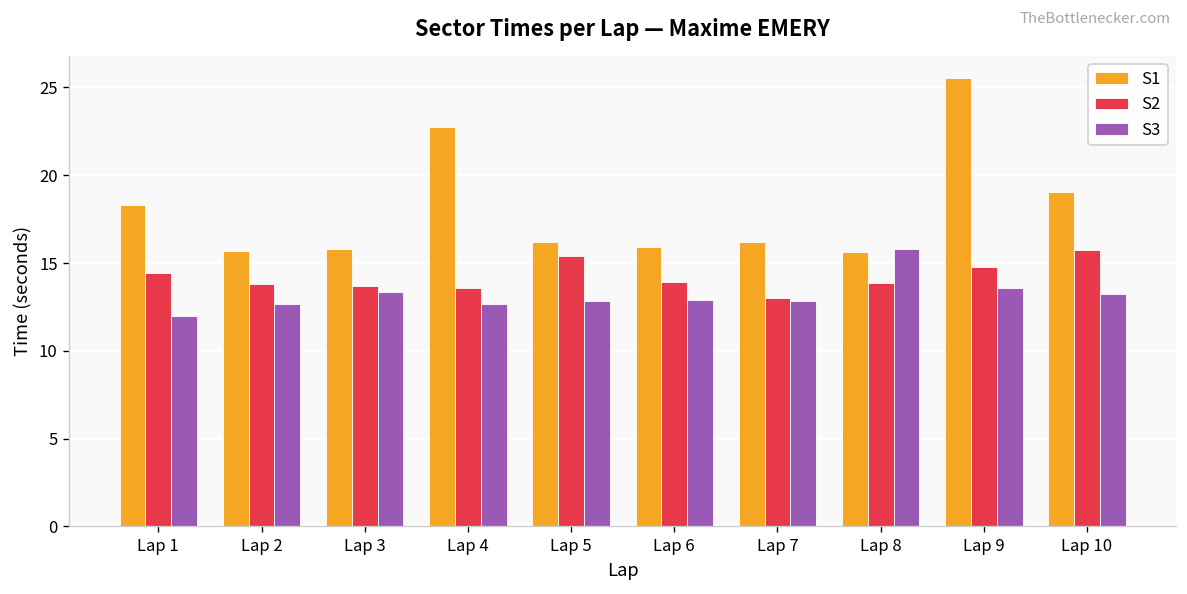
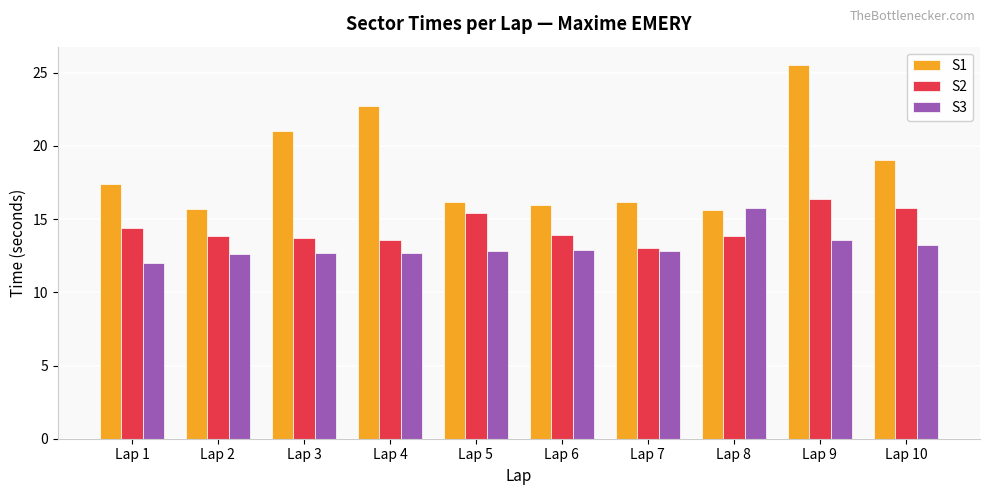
  {
    "S1": {
-     "Lap 1": 18.3,
+     "Lap 1": 17.4,
      "Lap 2": 15.7,
-     "Lap 3": 15.8,
+     "Lap 3": 21.0,
      "Lap 4": 22.7,
      "Lap 5": 16.2,
      "Lap 6": 15.9,
      "Lap 7": 16.2,
      "Lap 8": 15.6,
      "Lap 9": 25.5,
      "Lap 10": 19.1
    },
    "S2": {
      "Lap 1": 14.4,
      "Lap 2": 13.8,
      "Lap 3": 13.7,
      "Lap 4": 13.6,
      "Lap 5": 15.4,
      "Lap 6": 13.9,
      "Lap 7": 13.0,
      "Lap 8": 13.9,
-     "Lap 9": 14.8,
+     "Lap 9": 16.4,
      "Lap 10": 15.8
    },
    "S3": {
      "Lap 1": 12.0,
      "Lap 2": 12.6,
-     "Lap 3": 13.3,
+     "Lap 3": 12.7,
      "Lap 4": 12.7,
      "Lap 5": 12.8,
      "Lap 6": 12.9,
      "Lap 7": 12.8,
      "Lap 8": 15.8,
      "Lap 9": 13.6,
      "Lap 10": 13.2
    }
  }
